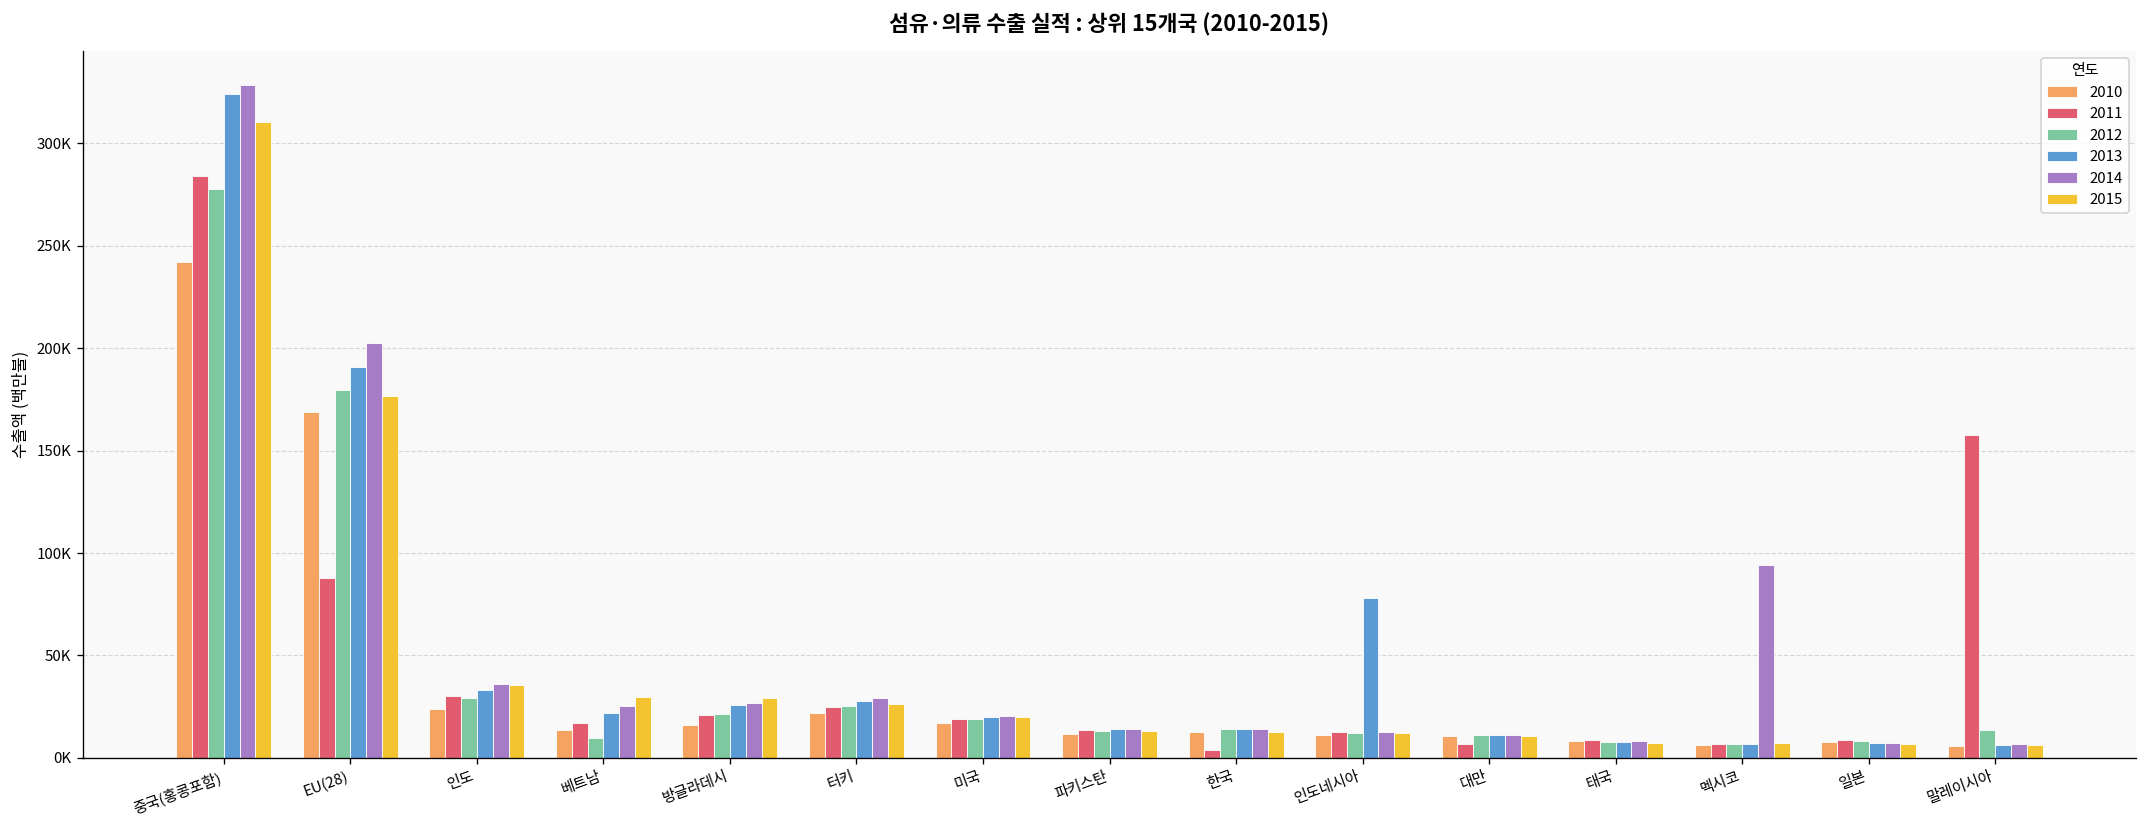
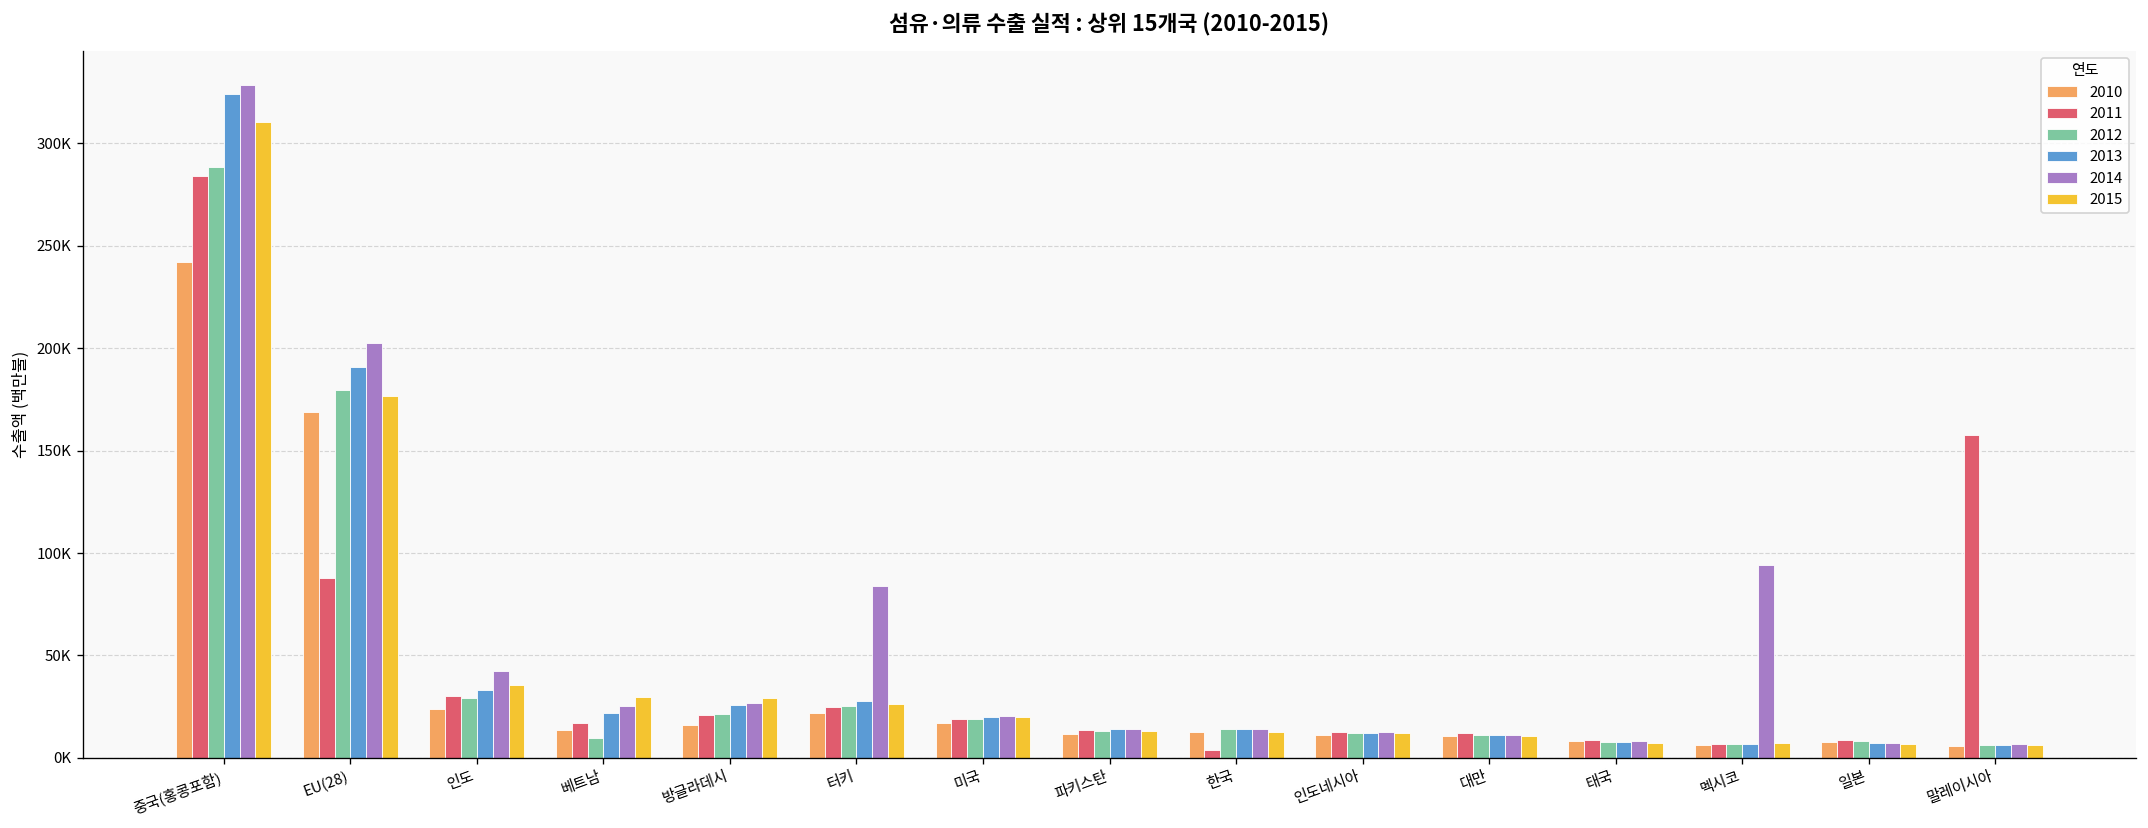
  {
    "2011": {
      "중국(홍콩포함)": 284000,
      "EU(28)": 88000,
      "인도": 30000,
      "베트남": 17000,
      "방글라데시": 21000,
      "터키": 25000,
      "미국": 19000,
      "파키스탄": 14000,
      "한국": 4000,
      "인도네시아": 13000,
-     "대만": 7000,
+     "대만": 12000,
      "태국": 9000,
      "멕시코": 7000,
      "일본": 9000,
      "말레이시아": 158000
    },
    "2012": {
-     "중국(홍콩포함)": 278000,
+     "중국(홍콩포함)": 288000,
      "EU(28)": 180000,
      "인도": 29000,
      "베트남": 10000,
      "방글라데시": 21000,
      "터키": 25000,
      "미국": 19000,
      "파키스탄": 13000,
      "한국": 14000,
      "인도네시아": 12000,
      "대만": 11000,
      "태국": 8000,
      "멕시코": 7000,
      "일본": 8000,
-     "말레이시아": 14000
+     "말레이시아": 6000
    },
    "2013": {
      "중국(홍콩포함)": 324000,
      "EU(28)": 191000,
      "인도": 33000,
      "베트남": 22000,
      "방글라데시": 26000,
      "터키": 28000,
      "미국": 20000,
      "파키스탄": 14000,
      "한국": 14000,
-     "인도네시아": 78000,
+     "인도네시아": 12000,
      "대만": 11000,
      "태국": 8000,
      "멕시코": 7000,
      "일본": 7000,
      "말레이시아": 6000
    },
    "2014": {
      "중국(홍콩포함)": 329000,
      "EU(28)": 203000,
-     "인도": 36000,
+     "인도": 42000,
      "베트남": 26000,
      "방글라데시": 27000,
-     "터키": 29000,
+     "터키": 84000,
      "미국": 20000,
      "파키스탄": 14000,
      "한국": 14000,
      "인도네시아": 12000,
      "대만": 11000,
      "태국": 8000,
      "멕시코": 94000,
      "일본": 7000,
      "말레이시아": 7000
    }
  }
